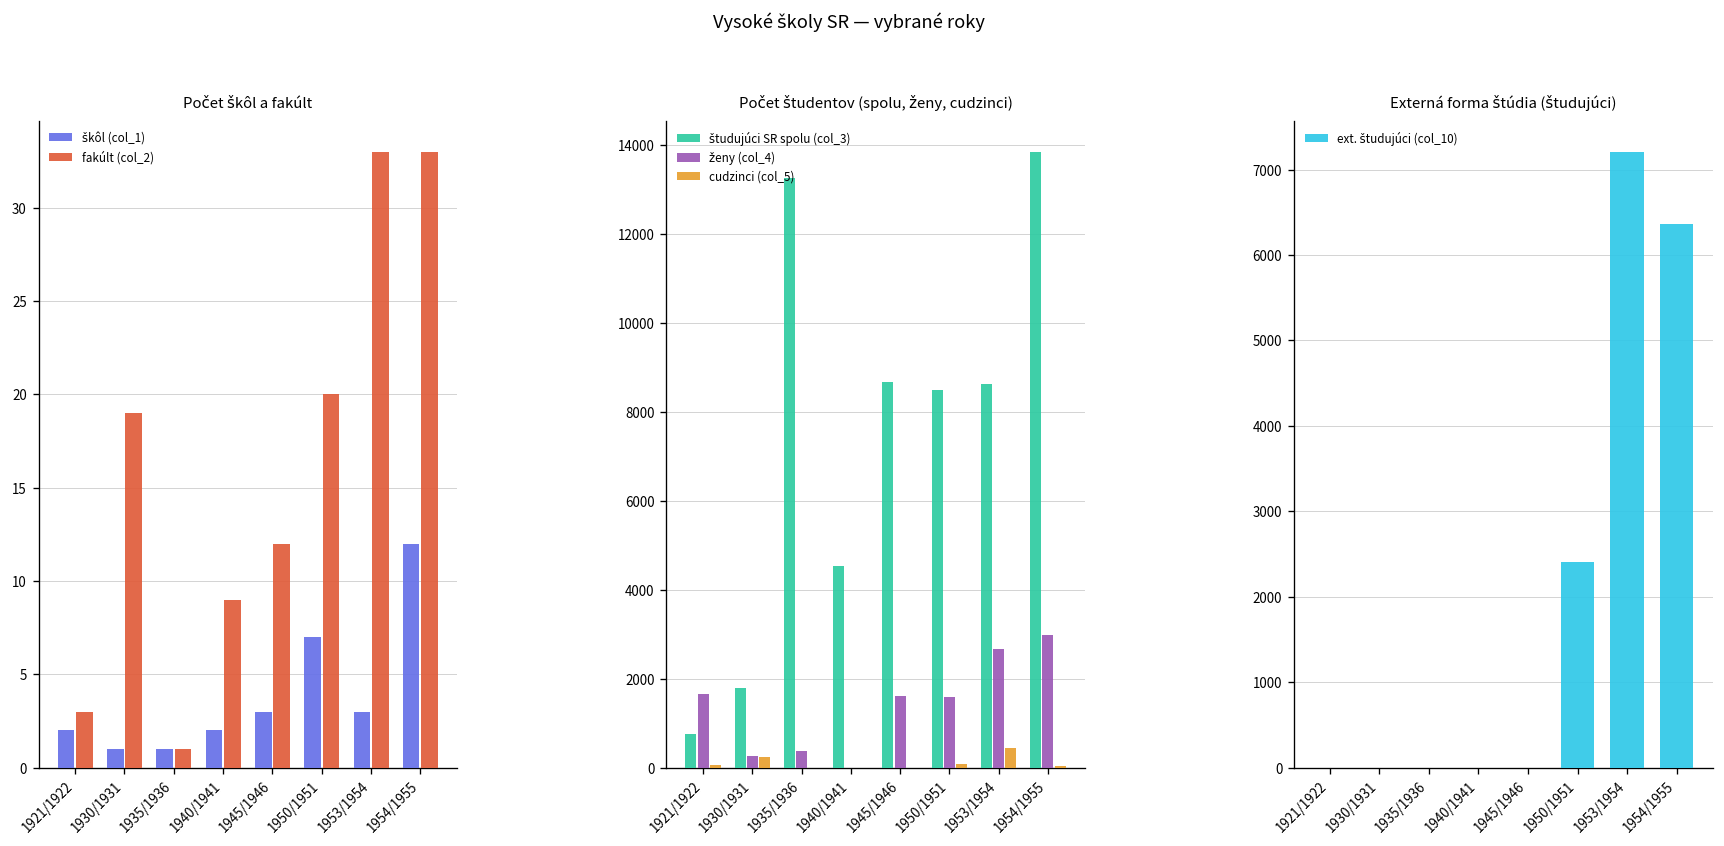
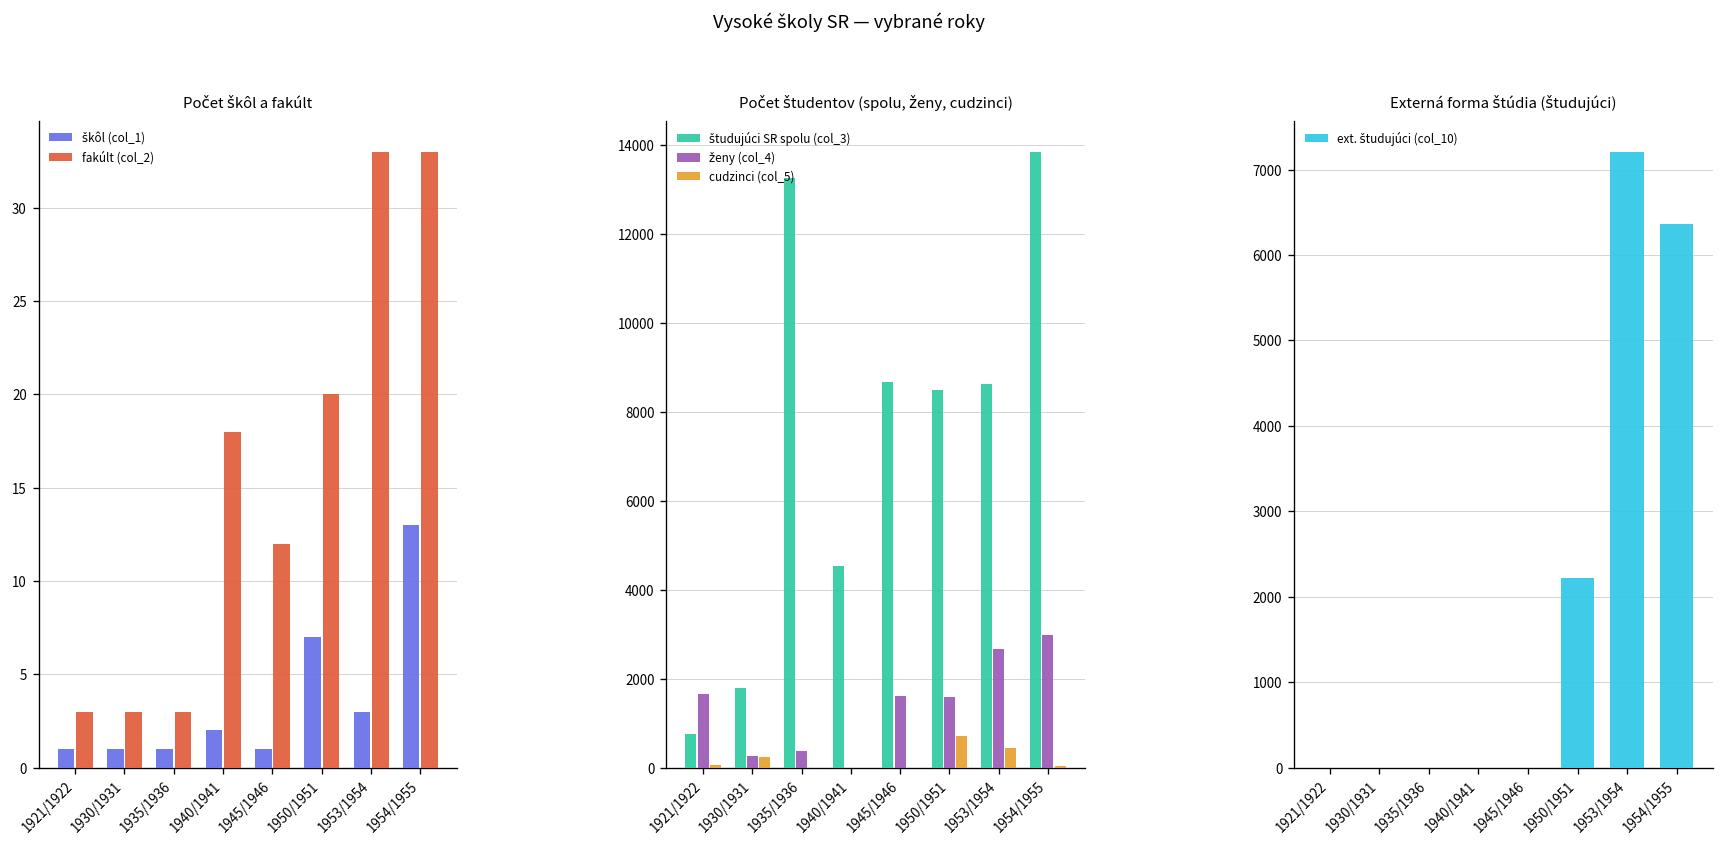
  {
    "Počet škôl a fakúlt": {
      "škôl (col_1)": {
-       "1921/1922": 2,
+       "1921/1922": 1,
        "1930/1931": 1,
        "1935/1936": 1,
        "1940/1941": 2,
-       "1945/1946": 3,
+       "1945/1946": 1,
        "1950/1951": 7,
        "1953/1954": 3,
-       "1954/1955": 12
+       "1954/1955": 13
      },
      "fakúlt (col_2)": {
        "1921/1922": 3,
-       "1930/1931": 19,
-       "1935/1936": 1,
-       "1940/1941": 9,
+       "1930/1931": 3,
+       "1935/1936": 3,
+       "1940/1941": 18,
        "1945/1946": 12,
        "1950/1951": 20,
        "1953/1954": 33,
        "1954/1955": 33
      }
    },
    "Počet študentov (spolu, ženy, cudzinci)": {
      "študujúci SR spolu (col_3)": {
        "1921/1922": 800,
        "1930/1931": 1800,
        "1935/1936": 13300,
        "1940/1941": 4500,
        "1945/1946": 8700,
        "1950/1951": 8500,
        "1953/1954": 8600,
        "1954/1955": 13800
      },
      "ženy (col_4)": {
        "1921/1922": 1700,
        "1930/1931": 300,
        "1935/1936": 400,
        "1940/1941": 0,
        "1945/1946": 1600,
        "1950/1951": 1600,
        "1953/1954": 2700,
        "1954/1955": 3000
      },
      "cudzinci (col_5)": {
        "1930/1931": 200,
        "1935/1936": 0,
        "1940/1941": 0,
        "1945/1946": 0,
-       "1950/1951": 100,
+       "1950/1951": 700,
        "1953/1954": 400
      }
    },
    "Externá forma štúdia (študujúci)": {
      "1921/1922": 0,
      "1930/1931": 0,
      "1935/1936": 0,
      "1940/1941": 0,
      "1945/1946": 0,
-     "1950/1951": 2400,
+     "1950/1951": 2200,
      "1953/1954": 7200,
      "1954/1955": 6400
    }
  }
